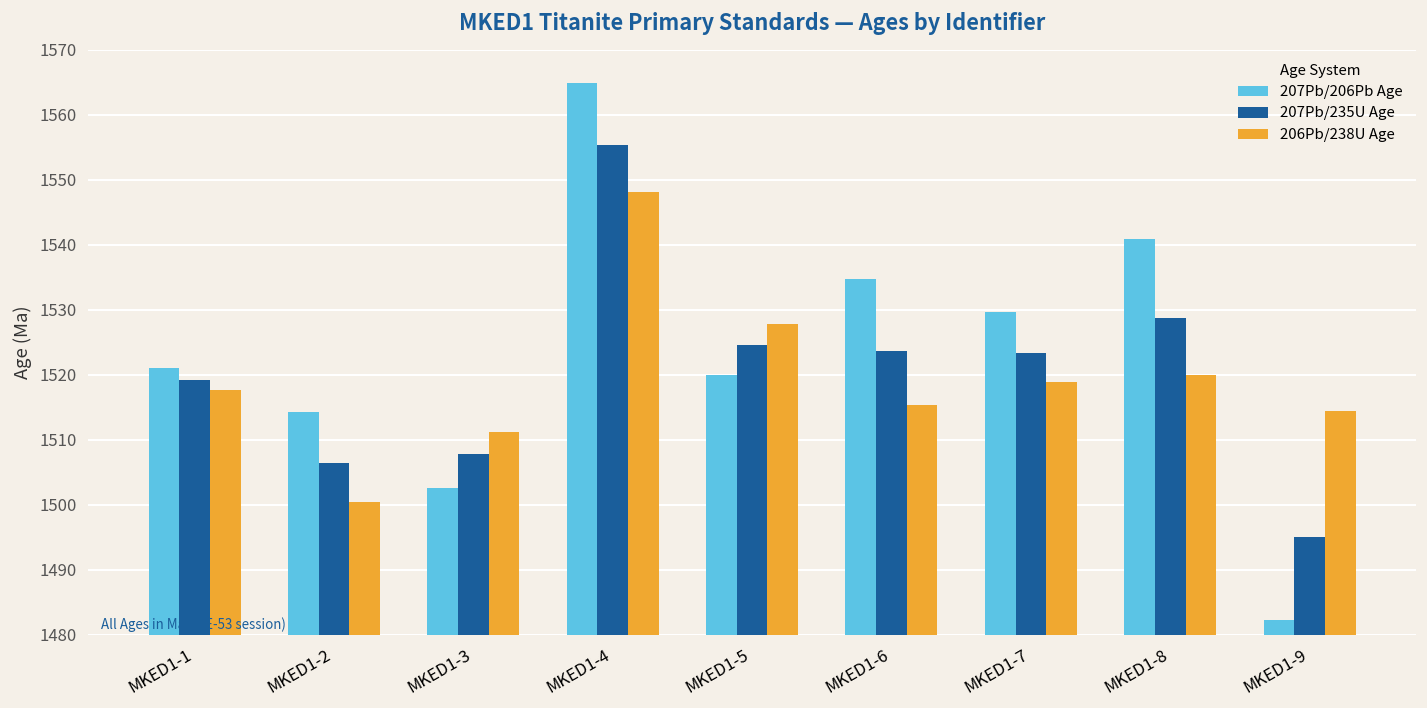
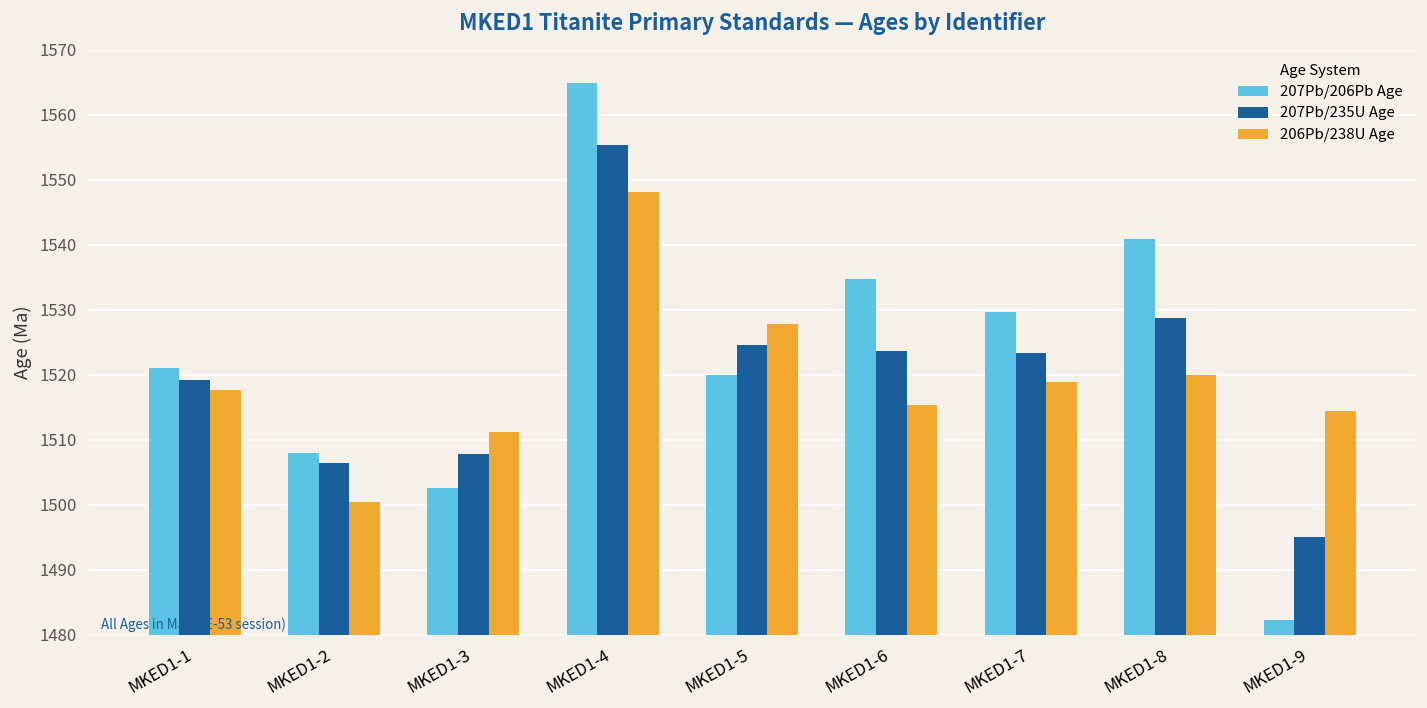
  {
    "207Pb/206Pb Age": {
      "MKED1-1": 1521,
-     "MKED1-2": 1514,
+     "MKED1-2": 1508,
      "MKED1-3": 1503,
      "MKED1-4": 1565,
      "MKED1-5": 1520,
      "MKED1-6": 1535,
      "MKED1-7": 1530,
      "MKED1-8": 1541,
      "MKED1-9": 1482
    },
    "207Pb/235U Age": {
      "MKED1-1": 1519,
      "MKED1-2": 1506,
      "MKED1-3": 1508,
      "MKED1-4": 1555,
      "MKED1-5": 1525,
      "MKED1-6": 1524,
      "MKED1-7": 1523,
      "MKED1-8": 1529,
      "MKED1-9": 1495
    },
    "206Pb/238U Age": {
      "MKED1-1": 1518,
      "MKED1-2": 1501,
      "MKED1-3": 1511,
      "MKED1-4": 1548,
      "MKED1-5": 1528,
      "MKED1-6": 1515,
      "MKED1-7": 1519,
      "MKED1-8": 1520,
      "MKED1-9": 1514
    }
  }
